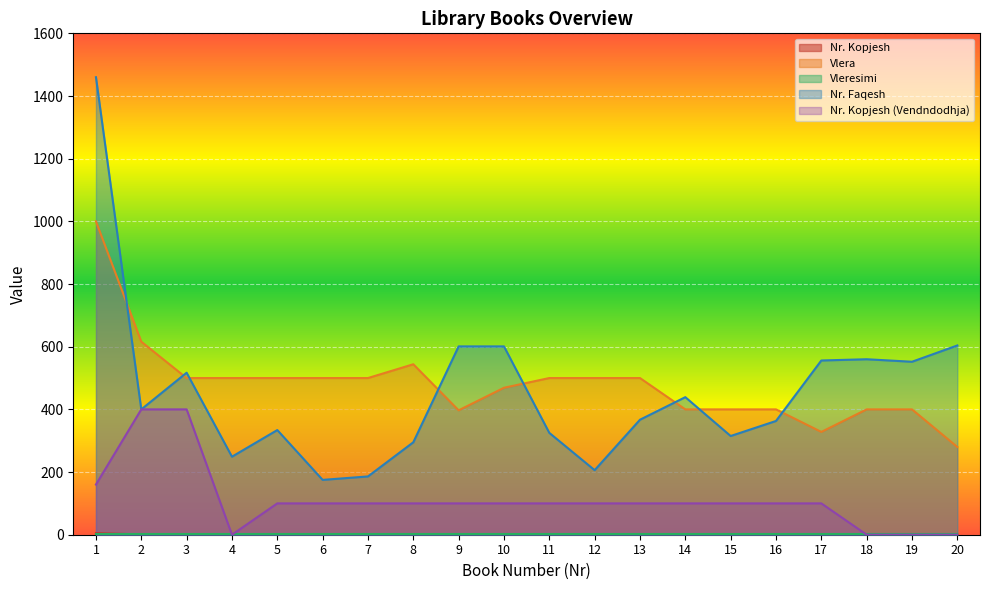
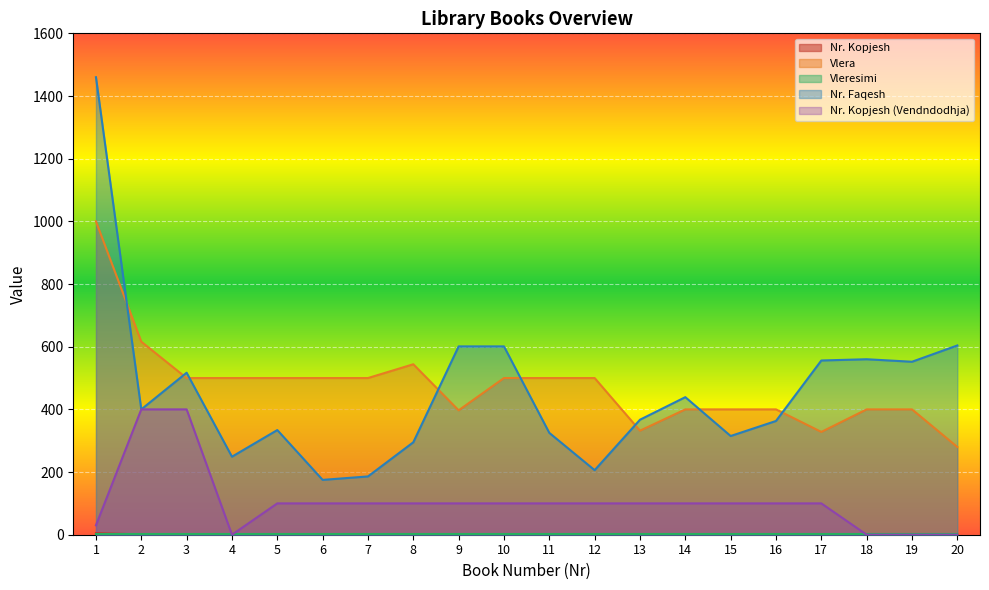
  {
    "Vlera": {
      "1": 1000,
      "2": 620,
      "3": 500,
      "4": 500,
      "5": 500,
      "6": 500,
      "7": 500,
      "8": 540,
      "9": 400,
-     "10": 470,
+     "10": 500,
      "11": 500,
      "12": 500,
-     "13": 500,
+     "13": 330,
      "14": 400,
      "15": 400,
      "16": 400,
      "17": 330,
      "18": 400,
      "19": 400,
      "20": 280
    },
    "Nr. Kopjesh (Vendndodhja)": {
-     "1": 160,
+     "1": 30,
      "3": 400,
      "5": 100,
      "6": 100,
      "7": 100,
      "8": 100,
      "9": 100,
      "10": 100,
      "11": 100,
      "12": 100,
      "13": 100,
      "14": 100,
      "15": 100,
      "16": 100,
      "17": 100
    }
  }
